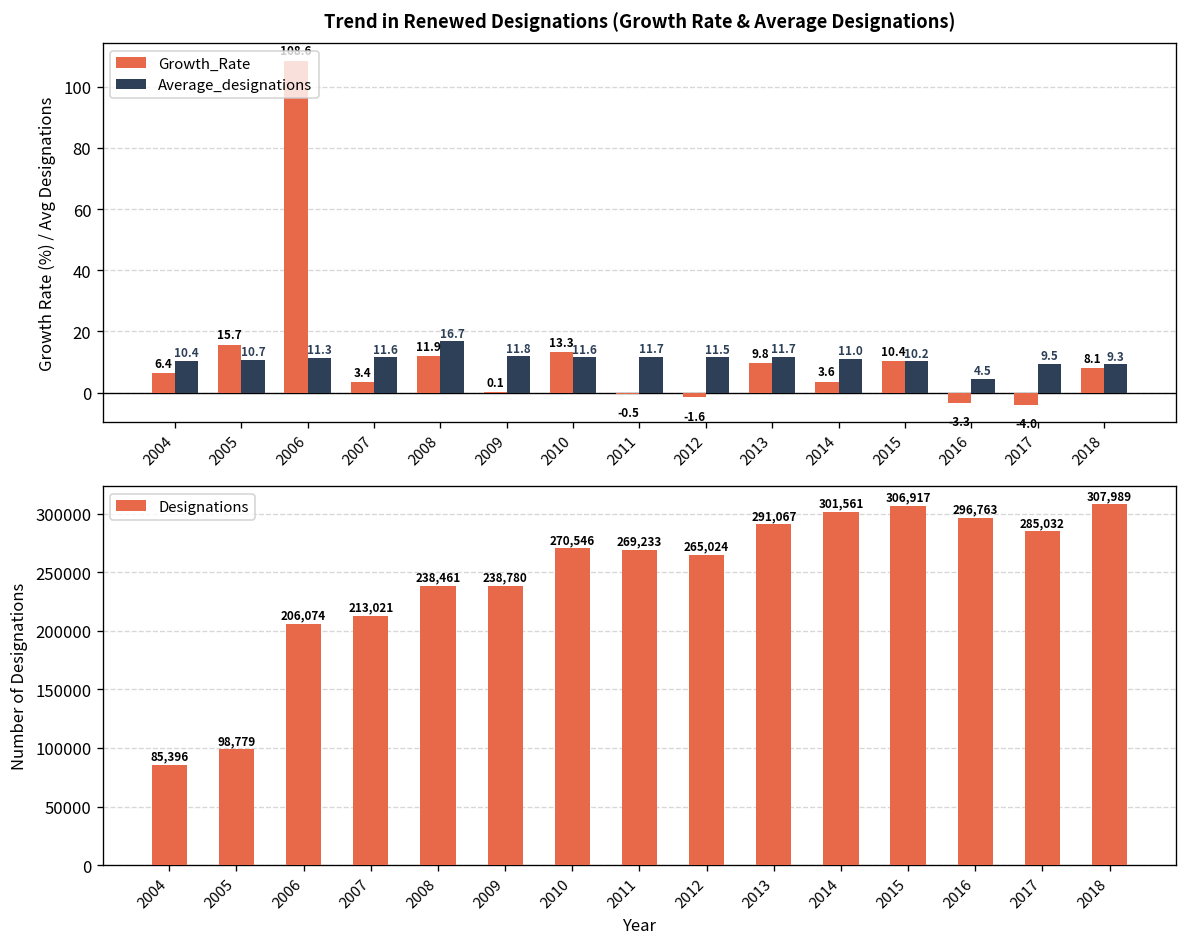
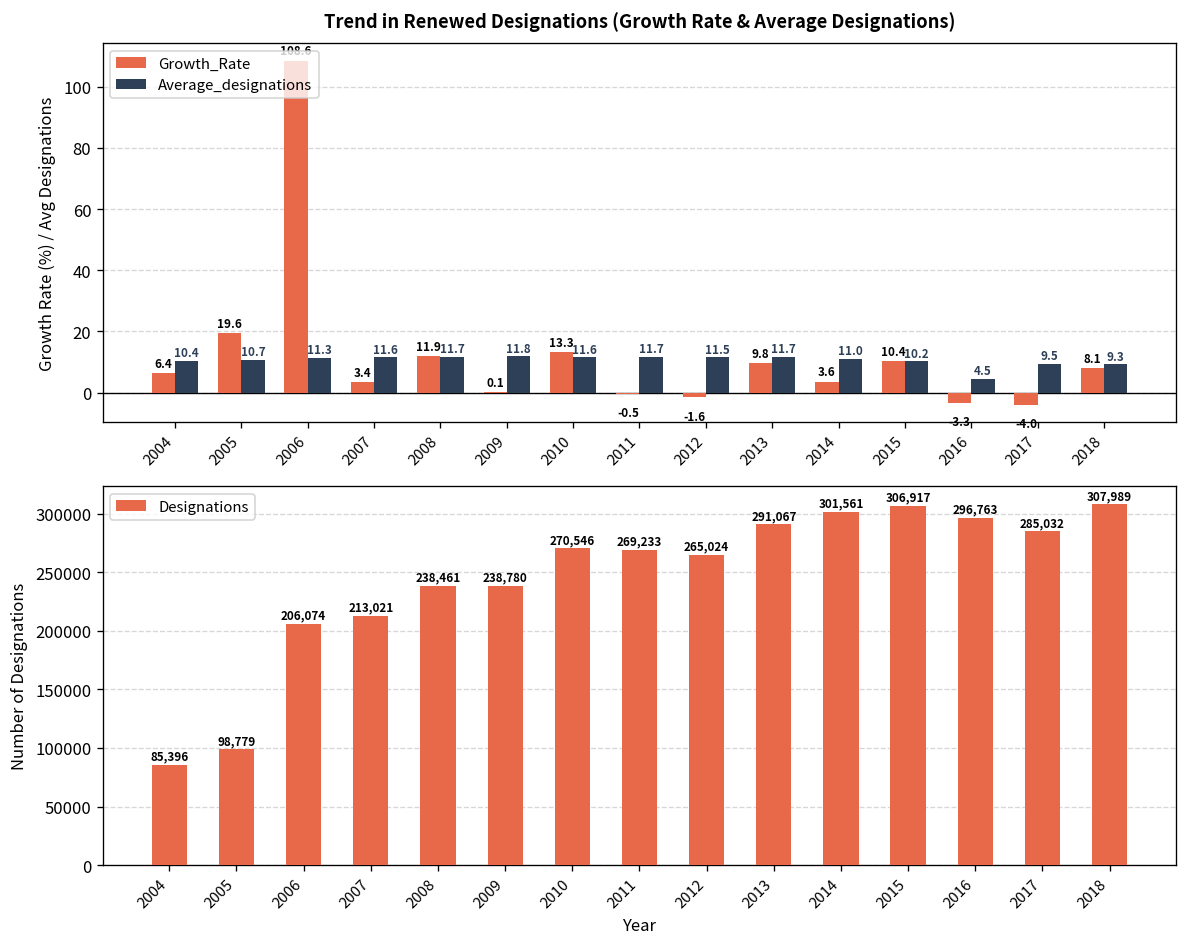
  {
    "Trend in Renewed Designations (Growth Rate & Average Designations)": {
      "Growth_Rate": {
        "2004": 6.4,
-       "2005": 15.7,
+       "2005": 19.6,
        "2007": 3.4,
        "2008": 11.9,
        "2009": 0.1,
        "2010": 13.3,
        "2011": -0.5,
        "2012": -1.6,
        "2013": 9.8,
        "2014": 3.6,
        "2015": 10.4,
        "2016": -3.3,
        "2017": -4.0,
        "2018": 8.1
      },
      "Average_designations": {
        "2004": 10.4,
        "2005": 10.7,
        "2006": 11.3,
        "2007": 11.6,
-       "2008": 16.7,
+       "2008": 11.7,
        "2009": 11.8,
        "2010": 11.6,
        "2011": 11.7,
        "2012": 11.5,
        "2013": 11.7,
        "2014": 11.0,
        "2015": 10.2,
        "2016": 4.5,
        "2017": 9.5,
        "2018": 9.3
      }
    }
  }
